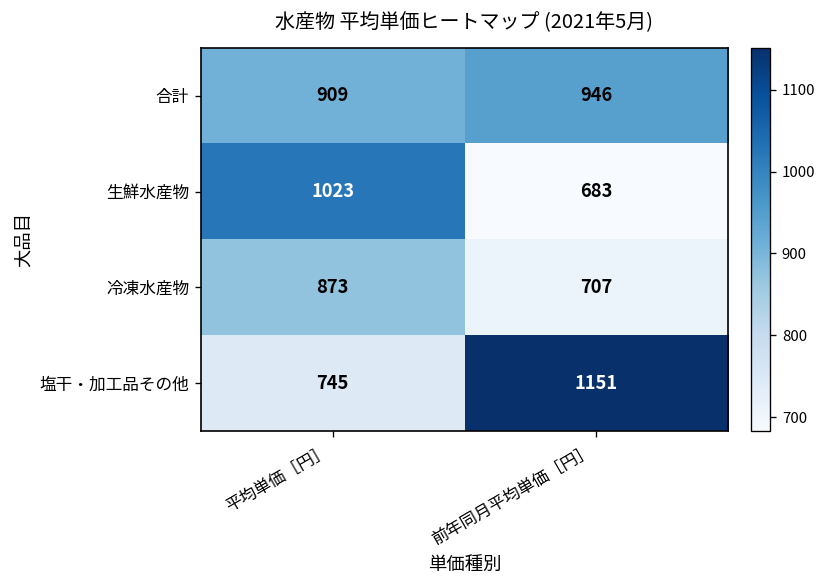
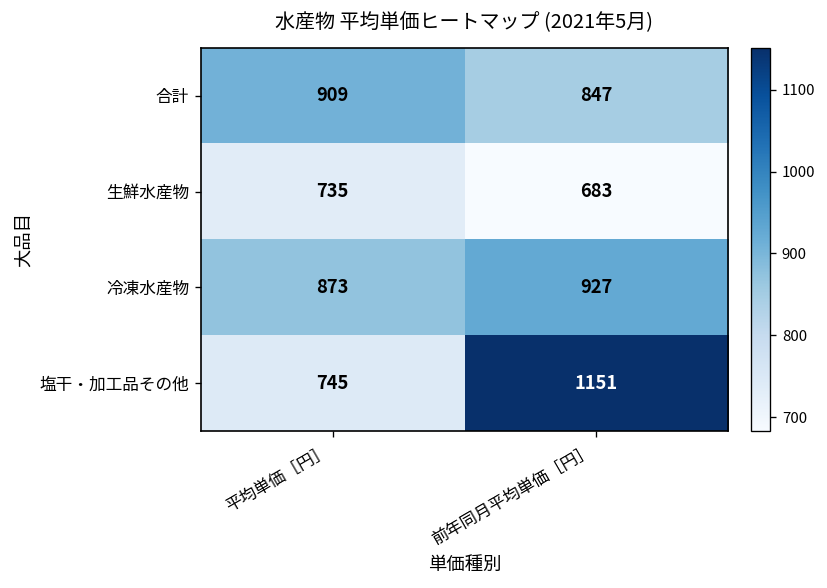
  {
    "合計": {
      "平均単価［円］": 909,
-     "前年同月平均単価［円］": 946
+     "前年同月平均単価［円］": 847
    },
    "生鮮水産物": {
-     "平均単価［円］": 1023,
+     "平均単価［円］": 735,
      "前年同月平均単価［円］": 683
    },
    "冷凍水産物": {
      "平均単価［円］": 873,
-     "前年同月平均単価［円］": 707
+     "前年同月平均単価［円］": 927
    },
    "塩干・加工品その他": {
      "平均単価［円］": 745,
      "前年同月平均単価［円］": 1151
    }
  }
